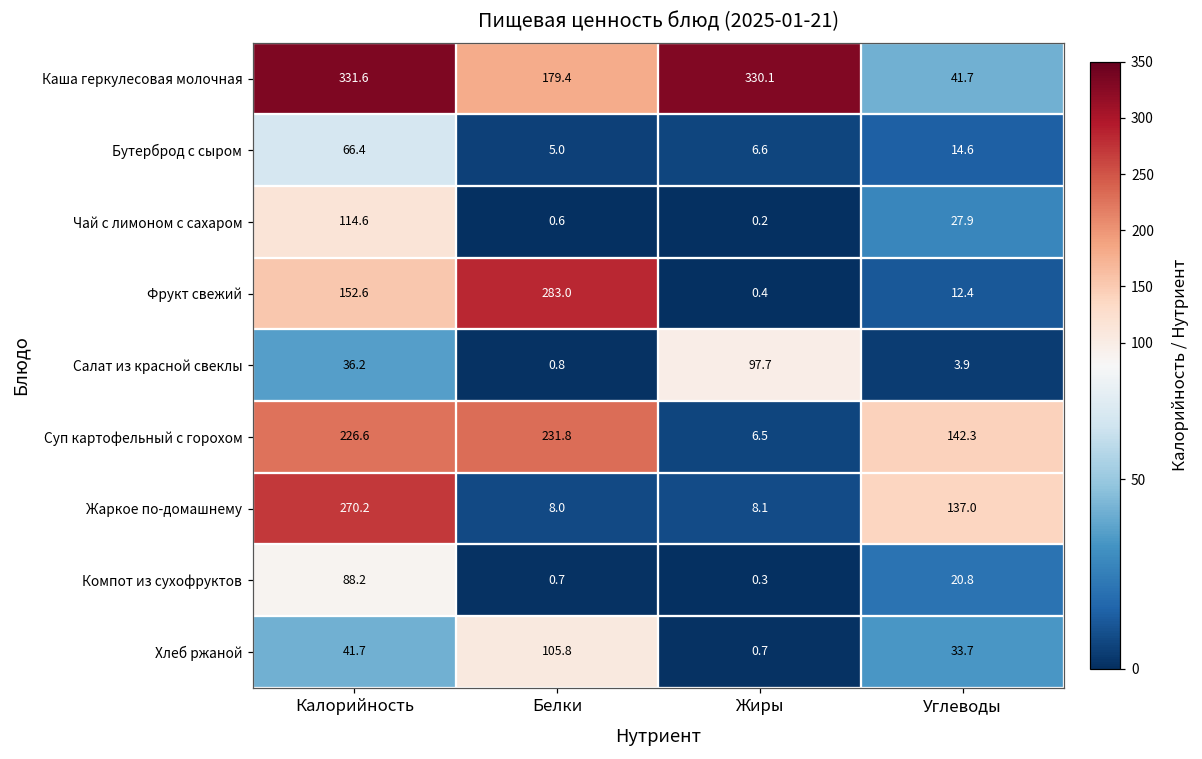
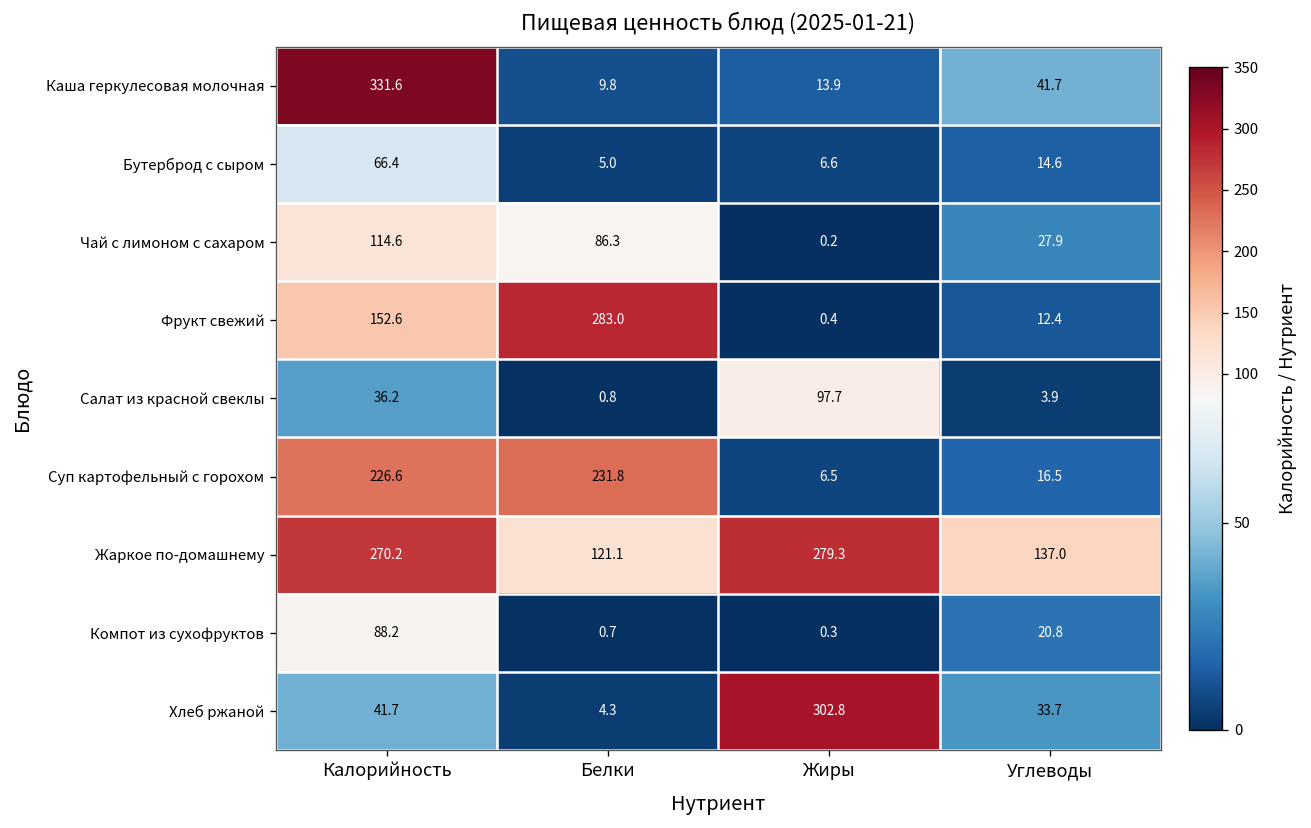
  {
    "Каша геркулесовая молочная": {
      "Калорийность": 331.6,
-     "Белки": 179.4,
-     "Жиры": 330.1,
+     "Белки": 9.8,
+     "Жиры": 13.9,
      "Углеводы": 41.7
    },
    "Бутерброд с сыром": {
      "Калорийность": 66.4,
      "Белки": 5.0,
      "Жиры": 6.6,
      "Углеводы": 14.6
    },
    "Чай с лимоном с сахаром": {
      "Калорийность": 114.6,
-     "Белки": 0.6,
+     "Белки": 86.3,
      "Жиры": 0.2,
      "Углеводы": 27.9
    },
    "Фрукт свежий": {
      "Калорийность": 152.6,
      "Белки": 283.0,
      "Жиры": 0.4,
      "Углеводы": 12.4
    },
    "Салат из красной свеклы": {
      "Калорийность": 36.2,
      "Белки": 0.8,
      "Жиры": 97.7,
      "Углеводы": 3.9
    },
    "Суп картофельный с горохом": {
      "Калорийность": 226.6,
      "Белки": 231.8,
      "Жиры": 6.5,
-     "Углеводы": 142.3
+     "Углеводы": 16.5
    },
    "Жаркое по-домашнему": {
      "Калорийность": 270.2,
-     "Белки": 8.0,
-     "Жиры": 8.1,
+     "Белки": 121.1,
+     "Жиры": 279.3,
      "Углеводы": 137.0
    },
    "Компот из сухофруктов": {
      "Калорийность": 88.2,
      "Белки": 0.7,
      "Жиры": 0.3,
      "Углеводы": 20.8
    },
    "Хлеб ржаной": {
      "Калорийность": 41.7,
-     "Белки": 105.8,
-     "Жиры": 0.7,
+     "Белки": 4.3,
+     "Жиры": 302.8,
      "Углеводы": 33.7
    }
  }
